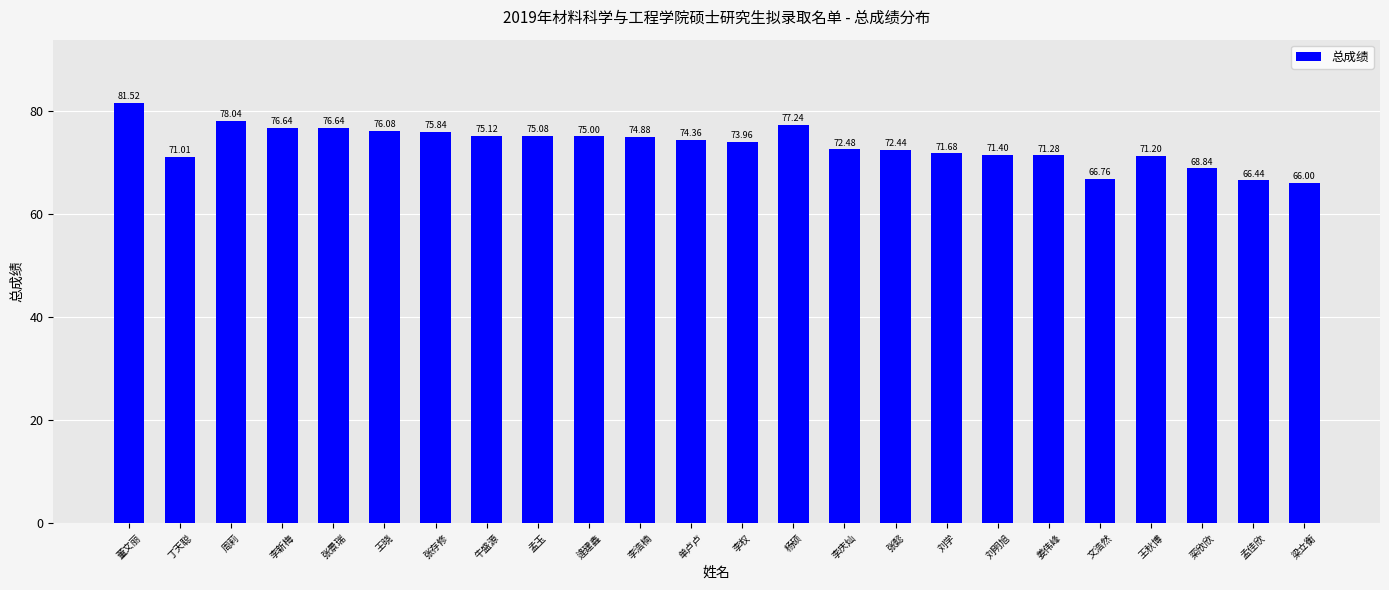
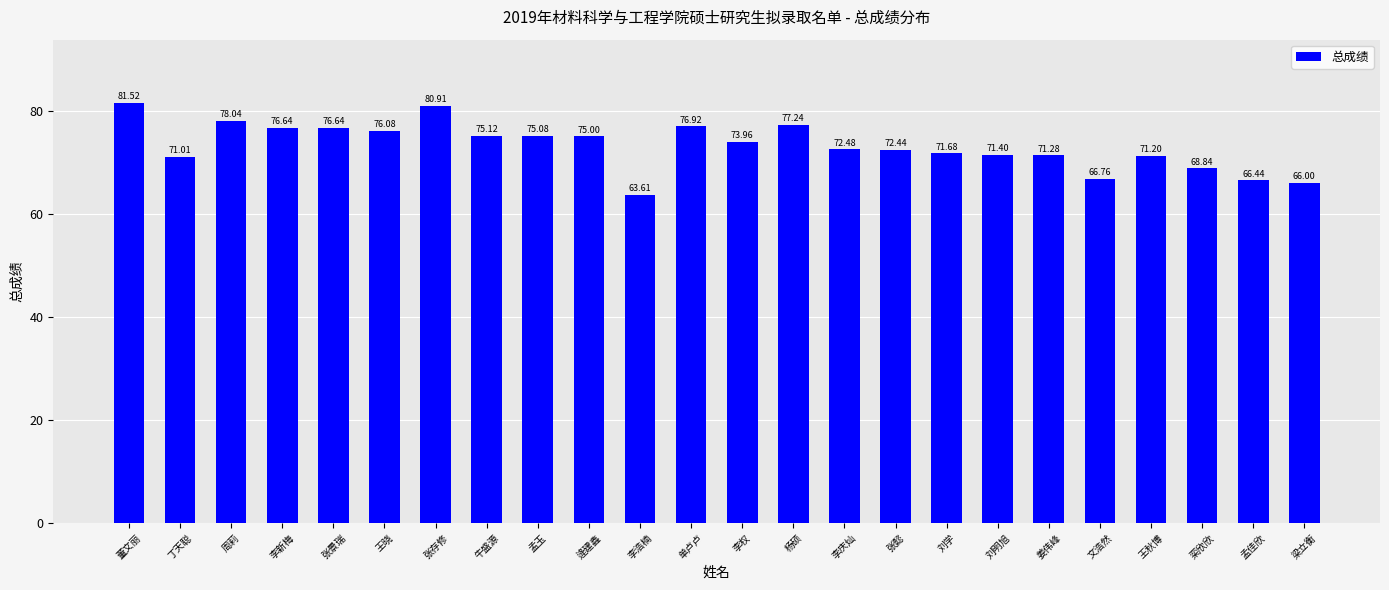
  {
    "董文丽": 81.52,
    "丁天聪": 71.01,
    "周莉": 78.04,
    "李新梅": 76.64,
    "张景瑞": 76.64,
    "王晓": 76.08,
-   "张存修": 75.84,
+   "张存修": 80.91,
    "牛盛源": 75.12,
    "孟玉": 75.08,
    "逄建鑫": 75.00,
-   "李浩楠": 74.88,
-   "单卢卢": 74.36,
+   "李浩楠": 63.61,
+   "单卢卢": 76.92,
    "李权": 73.96,
    "杨硕": 77.24,
    "李庆灿": 72.48,
    "张懿": 72.44,
    "刘学": 71.68,
    "刘明旭": 71.40,
    "姜伟峰": 71.28,
    "文浩然": 66.76,
    "王秋博": 71.20,
    "栾欣欣": 68.84,
    "孟佳欣": 66.44,
    "梁立衡": 66.00
  }
